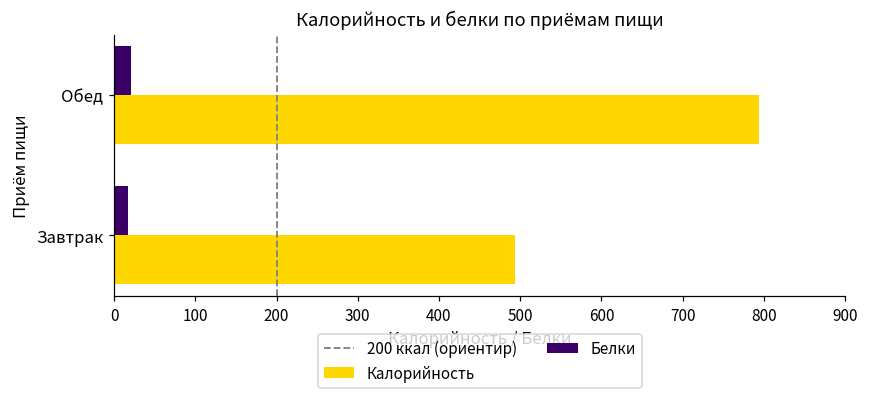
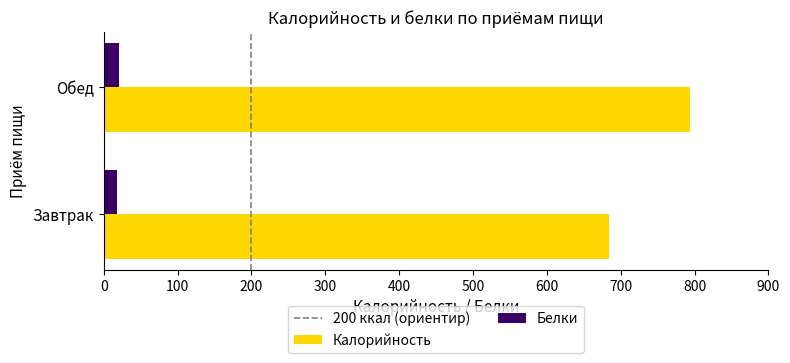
  {
    "Калорийность": {
      "Обед": 790,
-     "Завтрак": 490
+     "Завтрак": 680
    },
    "Белки": {
      "Обед": 20,
      "Завтрак": 20
    }
  }
